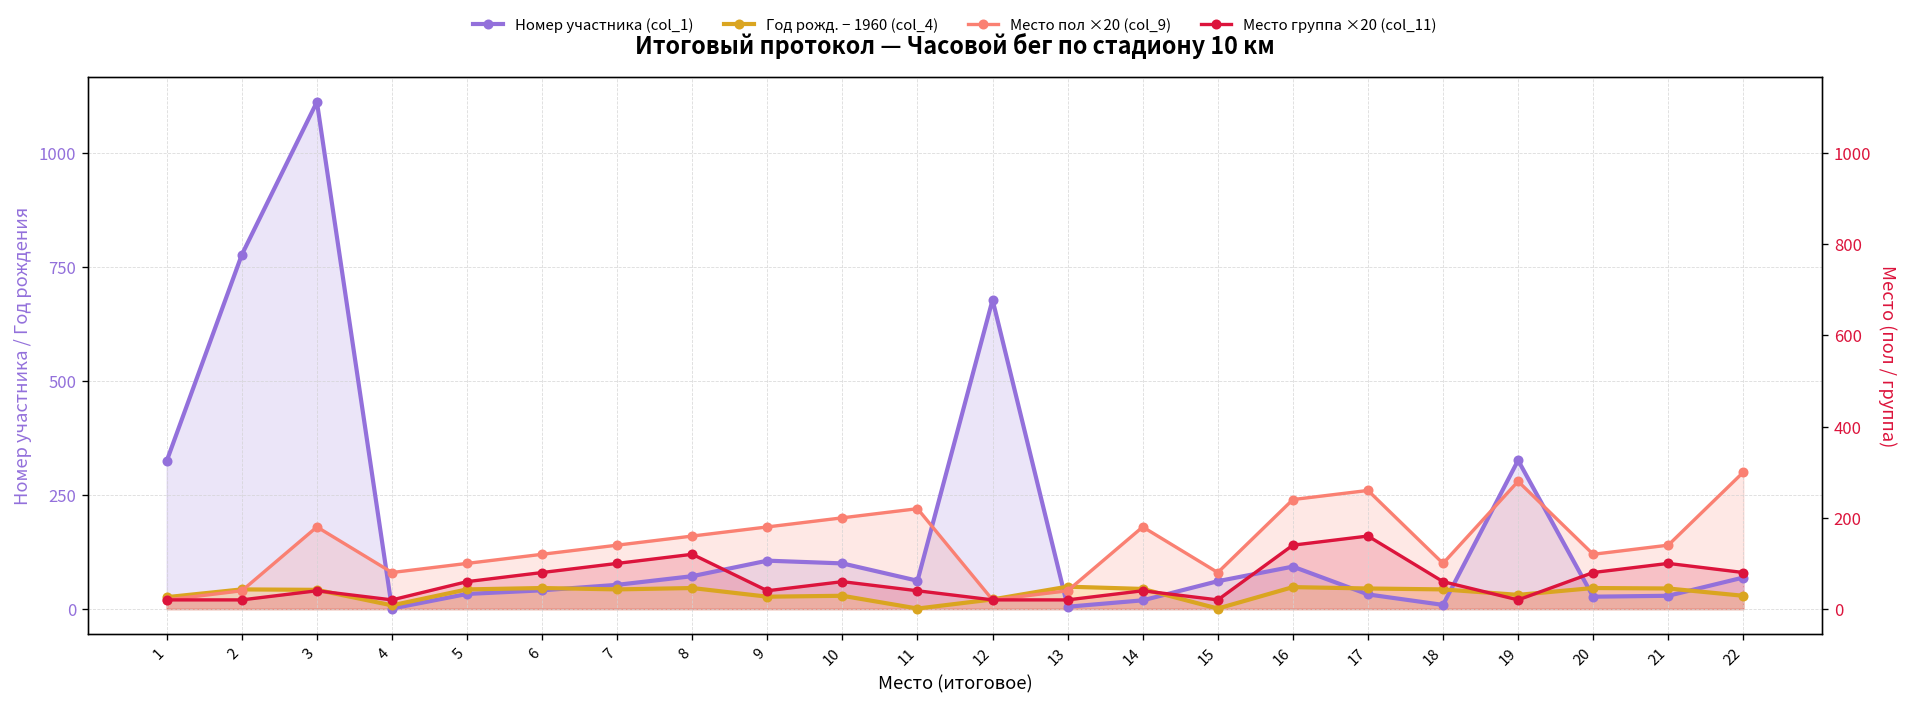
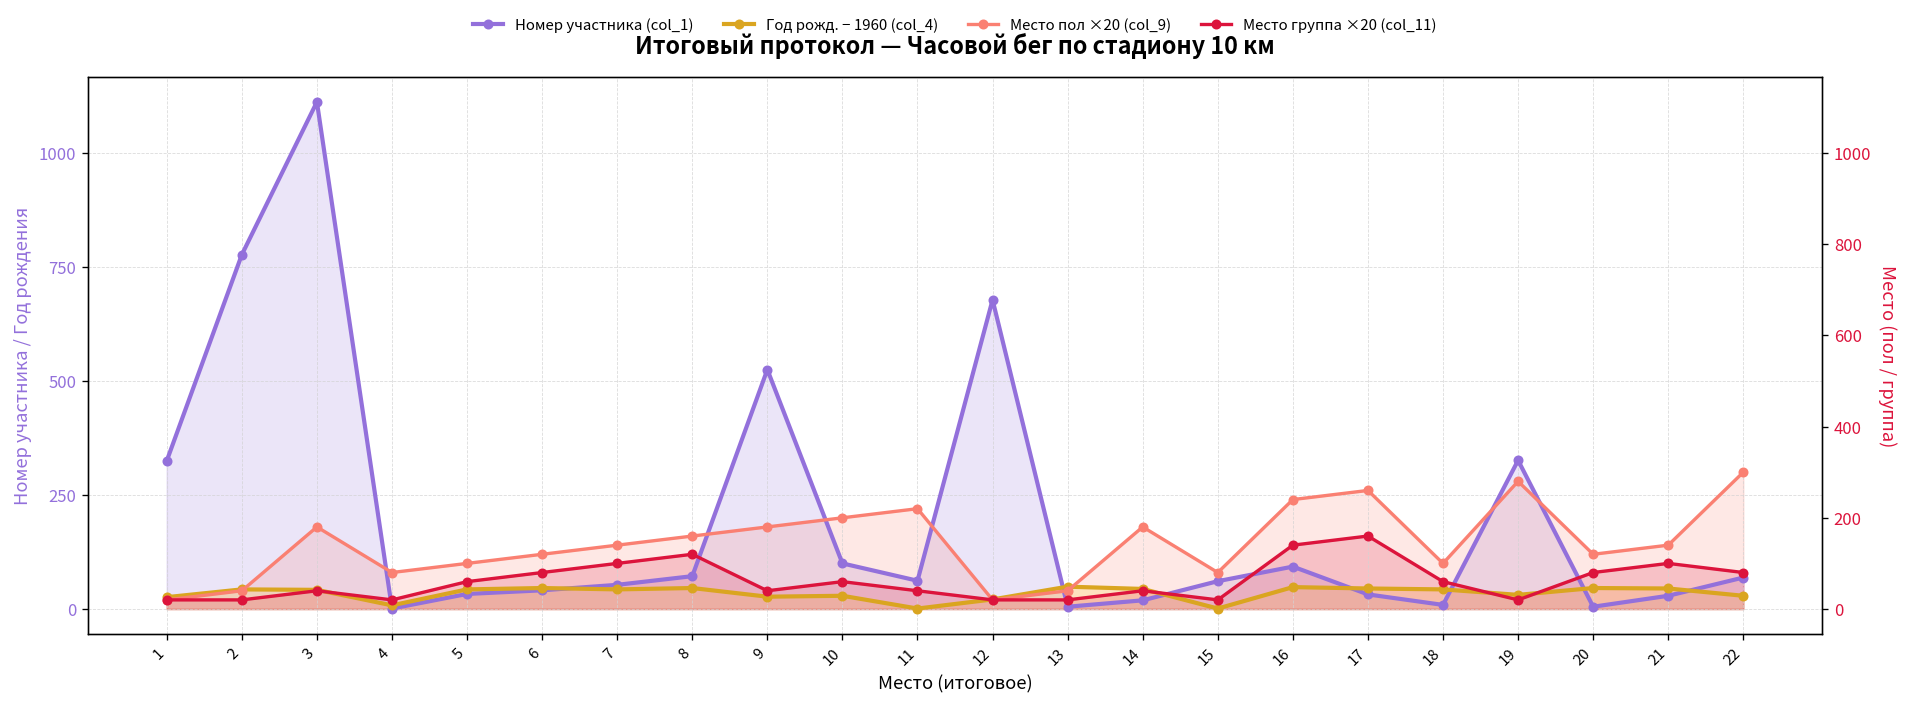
  {
    "Номер участника (col_1)": {
      "1": 330,
      "2": 780,
      "3": 1110,
      "4": 0,
      "5": 30,
      "7": 50,
      "8": 70,
-     "9": 110,
+     "9": 530,
      "10": 100,
      "11": 60,
      "12": 680,
      "13": 10,
      "14": 20,
      "15": 60,
      "16": 90,
      "17": 30,
      "18": 10,
      "19": 330,
-     "20": 30,
+     "20": 10,
      "21": 30,
      "22": 70
    },
    "Год рожд. − 1960 (col_4)": {
      "4": 10,
      "5": 40,
      "7": 40,
      "8": 50,
      "9": 30,
      "10": 30,
      "11": 0,
      "13": 50,
      "15": 0,
      "16": 50,
      "17": 50,
      "18": 40,
      "19": 30,
      "20": 50,
      "21": 50,
      "22": 30
    },
    "Место пол ×20 (col_9)": {
      "3": 180,
      "4": 80,
      "5": 100,
      "6": 120,
      "7": 140,
      "8": 160,
      "9": 180,
      "10": 200,
      "11": 220,
      "13": 40,
      "14": 180,
      "15": 80,
      "16": 240,
      "17": 260,
      "18": 100,
      "19": 280,
      "20": 120,
      "21": 140,
      "22": 300
    },
    "Место группа ×20 (col_11)": {
      "2": 20,
      "4": 20,
      "5": 60,
      "6": 80,
      "7": 100,
      "8": 120,
      "9": 40,
      "10": 60,
      "11": 40,
      "13": 20,
      "15": 20,
      "16": 140,
      "17": 160,
      "18": 60,
      "19": 20,
      "20": 80,
      "21": 100,
      "22": 80
    }
  }
